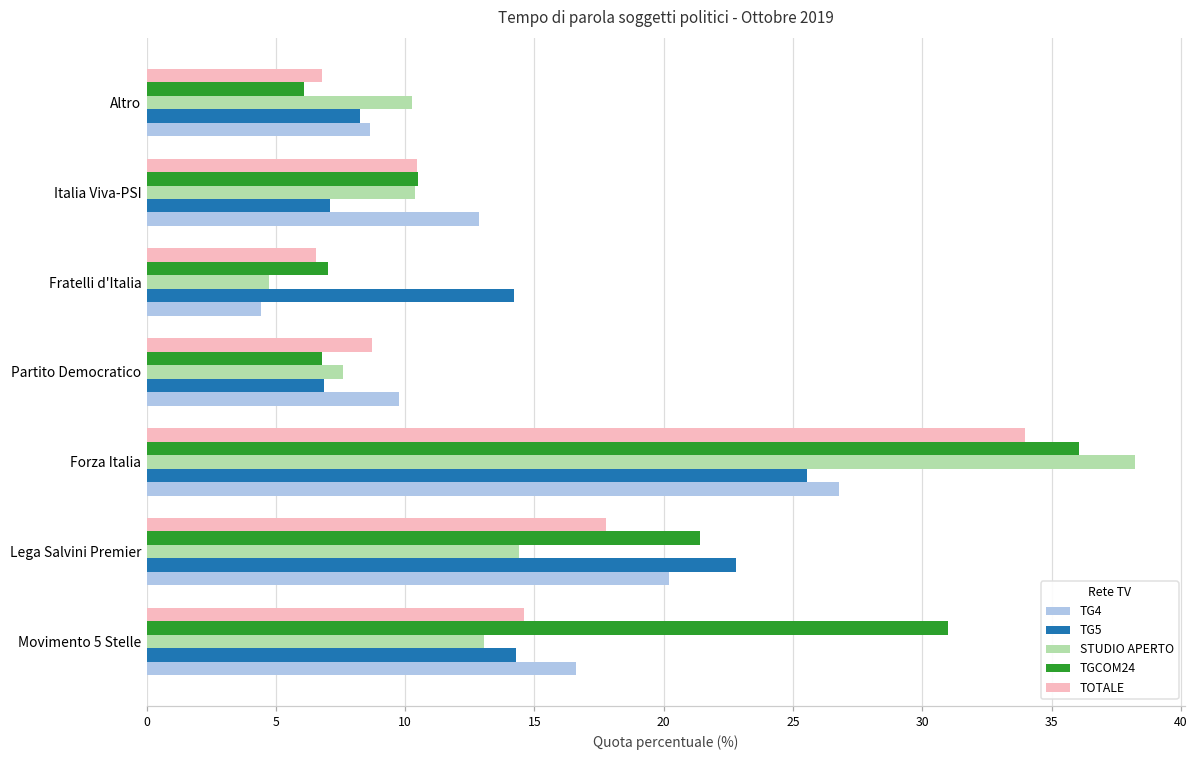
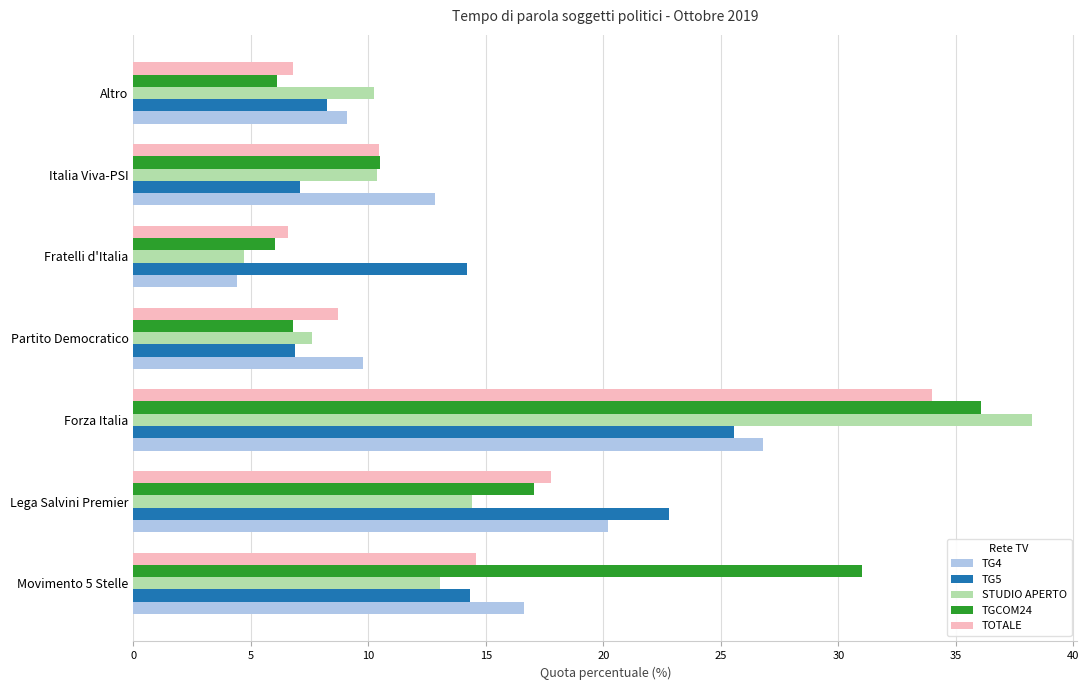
  {
    "TG4": {
-     "Altro": 8.6,
+     "Altro": 9.1,
      "Italia Viva-PSI": 12.8,
      "Fratelli d'Italia": 4.4,
      "Partito Democratico": 9.7,
      "Forza Italia": 26.8,
      "Lega Salvini Premier": 20.2,
      "Movimento 5 Stelle": 16.6
    },
    "TG5": {
      "Altro": 8.3,
      "Italia Viva-PSI": 7.1,
      "Fratelli d'Italia": 14.2,
      "Partito Democratico": 6.9,
      "Forza Italia": 25.6,
      "Lega Salvini Premier": 22.8,
      "Movimento 5 Stelle": 14.3
    },
    "STUDIO APERTO": {
      "Altro": 10.2,
      "Italia Viva-PSI": 10.4,
      "Fratelli d'Italia": 4.7,
      "Partito Democratico": 7.6,
      "Forza Italia": 38.2,
      "Lega Salvini Premier": 14.4,
      "Movimento 5 Stelle": 13.0
    },
    "TGCOM24": {
      "Altro": 6.1,
      "Italia Viva-PSI": 10.5,
-     "Fratelli d'Italia": 7.0,
+     "Fratelli d'Italia": 6.0,
      "Partito Democratico": 6.8,
      "Forza Italia": 36.1,
-     "Lega Salvini Premier": 21.4,
+     "Lega Salvini Premier": 17.0,
      "Movimento 5 Stelle": 31.0
    },
    "TOTALE": {
      "Altro": 6.8,
      "Italia Viva-PSI": 10.4,
      "Fratelli d'Italia": 6.6,
      "Partito Democratico": 8.7,
      "Forza Italia": 34.0,
      "Lega Salvini Premier": 17.8,
      "Movimento 5 Stelle": 14.6
    }
  }
